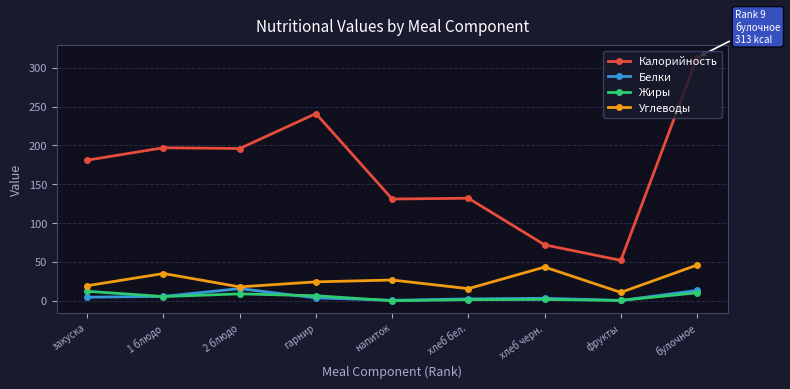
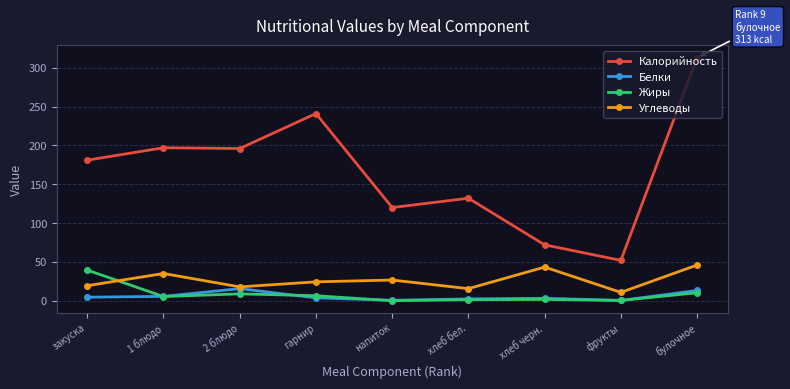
  {
    "Калорийность": {
      "закуска": 180,
      "1 блюдо": 200,
      "2 блюдо": 200,
      "гарнир": 240,
-     "напиток": 130,
+     "напиток": 120,
      "хлеб бел.": 130,
      "хлеб черн.": 70,
      "фрукты": 50
    },
    "Белки": {
      "закуска": 0
    },
    "Жиры": {
-     "закуска": 10,
+     "закуска": 40,
      "2 блюдо": 10
    },
    "Углеводы": {
      "закуска": 20,
      "1 блюдо": 40,
      "гарнир": 20,
      "напиток": 30,
      "хлеб бел.": 20,
      "хлеб черн.": 40,
      "фрукты": 10,
      "булочное": 50
    }
  }
